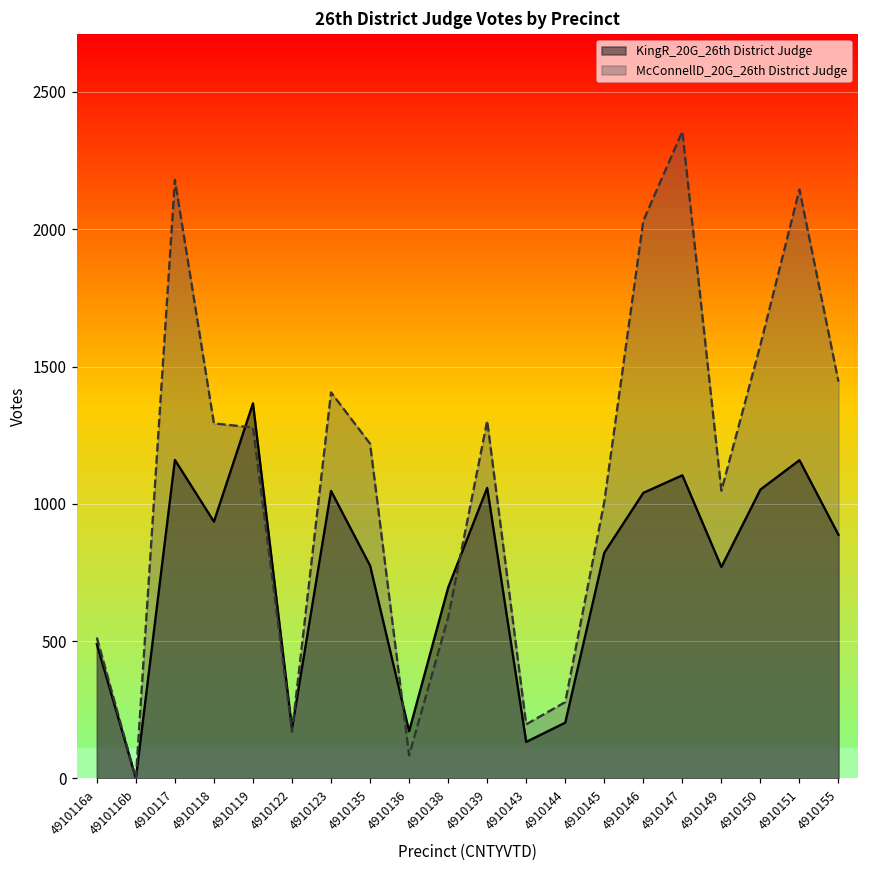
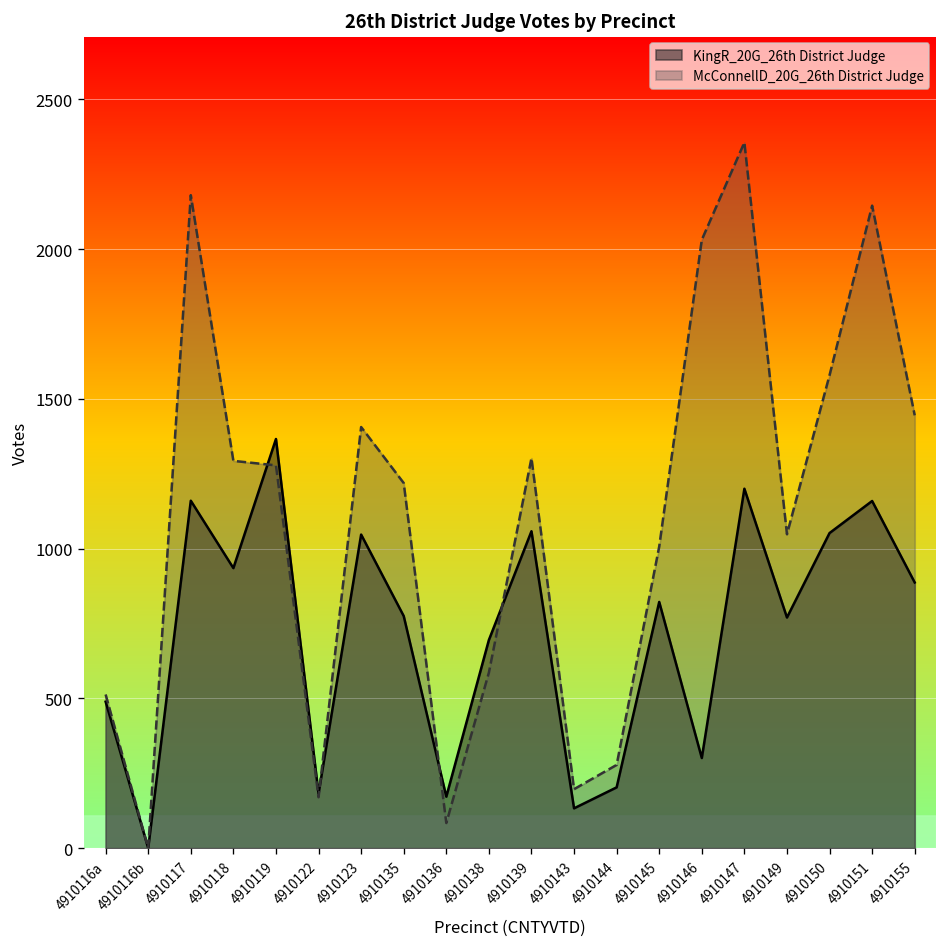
  {
    "KingR_20G_26th District Judge": {
      "4910116a": 490,
      "4910117": 1160,
      "4910118": 940,
      "4910119": 1370,
      "4910122": 180,
      "4910123": 1050,
      "4910135": 780,
      "4910136": 170,
      "4910138": 700,
      "4910139": 1060,
      "4910143": 130,
      "4910144": 200,
      "4910145": 820,
-     "4910146": 1040,
-     "4910147": 1100,
+     "4910146": 300,
+     "4910147": 1200,
      "4910149": 770,
      "4910150": 1050,
      "4910151": 1160,
      "4910155": 890
    },
    "McConnellD_20G_26th District Judge": {
      "4910116a": 510,
      "4910117": 2180,
      "4910118": 1290,
      "4910119": 1280,
      "4910122": 170,
      "4910123": 1410,
      "4910135": 1220,
      "4910138": 590,
      "4910139": 1300,
      "4910143": 200,
      "4910144": 280,
      "4910145": 1010,
      "4910146": 2030,
      "4910147": 2360,
      "4910149": 1050,
      "4910150": 1580,
      "4910151": 2150,
      "4910155": 1450
    }
  }
